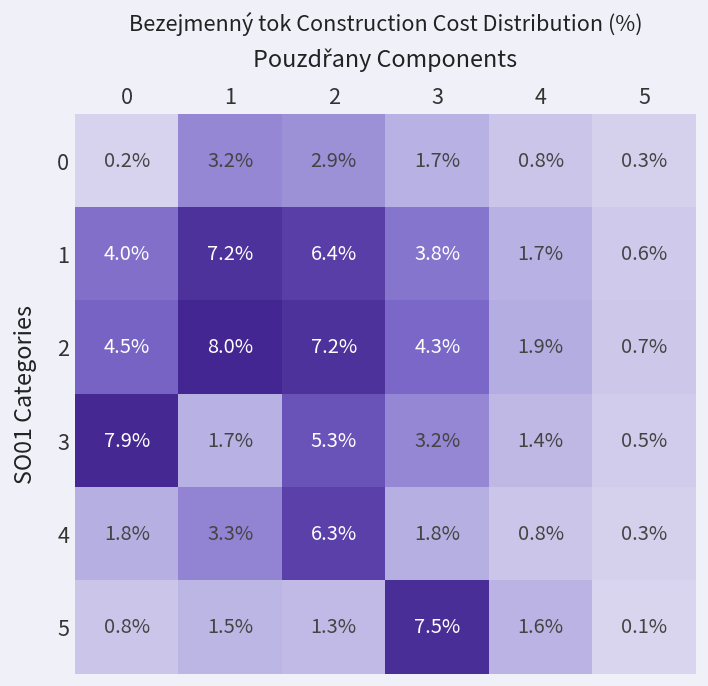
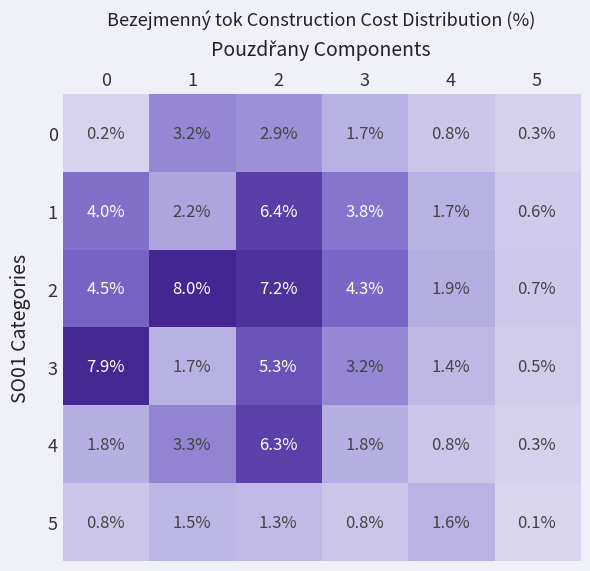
  {
    "0": {
      "0": "0.2%",
      "1": "3.2%",
      "2": "2.9%",
      "3": "1.7%",
      "4": "0.8%",
      "5": "0.3%"
    },
    "1": {
      "0": "4.0%",
-     "1": "7.2%",
+     "1": "2.2%",
      "2": "6.4%",
      "3": "3.8%",
      "4": "1.7%",
      "5": "0.6%"
    },
    "2": {
      "0": "4.5%",
      "1": "8.0%",
      "2": "7.2%",
      "3": "4.3%",
      "4": "1.9%",
      "5": "0.7%"
    },
    "3": {
      "0": "7.9%",
      "1": "1.7%",
      "2": "5.3%",
      "3": "3.2%",
      "4": "1.4%",
      "5": "0.5%"
    },
    "4": {
      "0": "1.8%",
      "1": "3.3%",
      "2": "6.3%",
      "3": "1.8%",
      "4": "0.8%",
      "5": "0.3%"
    },
    "5": {
      "0": "0.8%",
      "1": "1.5%",
      "2": "1.3%",
-     "3": "7.5%",
+     "3": "0.8%",
      "4": "1.6%",
      "5": "0.1%"
    }
  }
